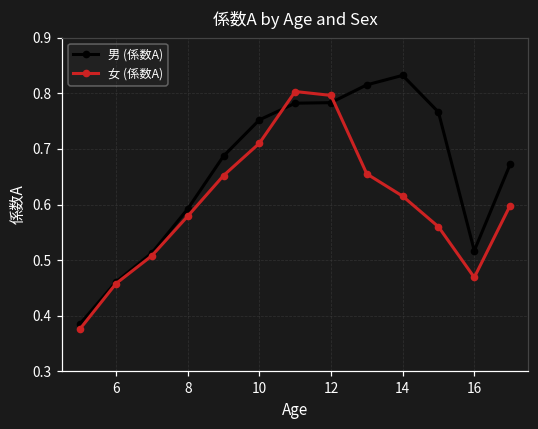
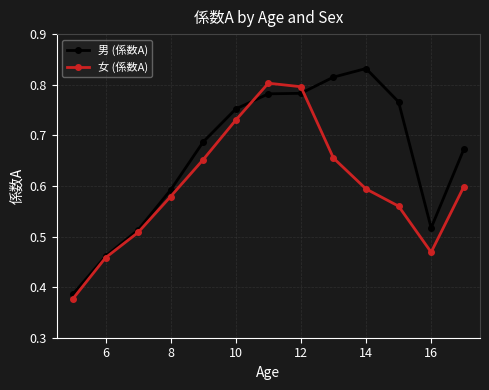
  {
    "男 (係数A)": {
      "8": 0.59,
      "10": 0.75,
      "12": 0.78,
      "14": 0.83,
      "16": 0.52
    },
    "女 (係数A)": {
      "8": 0.58,
-     "10": 0.71,
+     "10": 0.73,
      "12": 0.80,
-     "14": 0.62,
+     "14": 0.59,
      "16": 0.47
    }
  }
